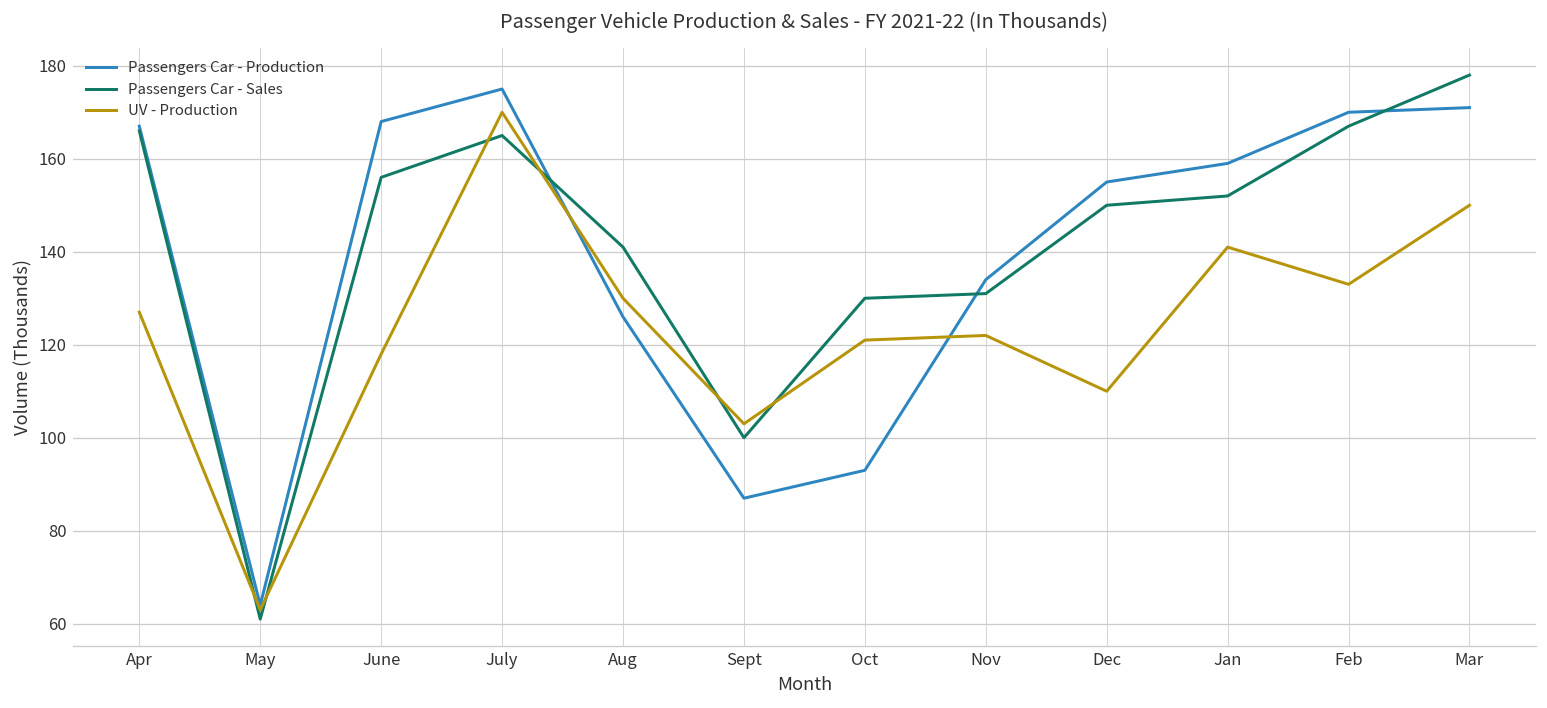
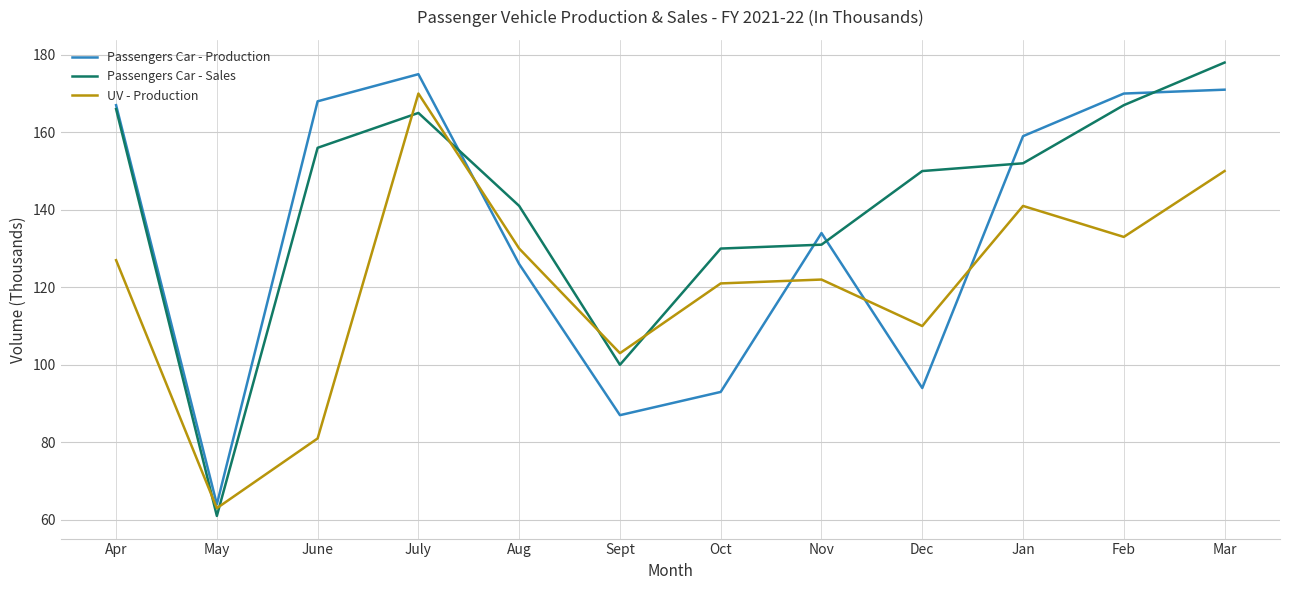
  {
    "Passengers Car - Production": {
      "Apr": 167,
      "May": 64,
      "June": 168,
      "July": 175,
      "Aug": 126,
      "Sept": 87,
      "Oct": 93,
      "Nov": 134,
-     "Dec": 155,
+     "Dec": 94,
      "Jan": 159,
      "Feb": 170,
      "Mar": 171
    },
    "Passengers Car - Sales": {
      "Apr": 166,
      "May": 61,
      "June": 156,
      "July": 165,
      "Aug": 141,
      "Sept": 100,
      "Oct": 130,
      "Nov": 131,
      "Dec": 150,
      "Jan": 152,
      "Feb": 167,
      "Mar": 178
    },
    "UV - Production": {
      "Apr": 127,
      "May": 63,
-     "June": 118,
+     "June": 81,
      "July": 170,
      "Aug": 130,
      "Sept": 103,
      "Oct": 121,
      "Nov": 122,
      "Dec": 110,
      "Jan": 141,
      "Feb": 133,
      "Mar": 150
    }
  }
